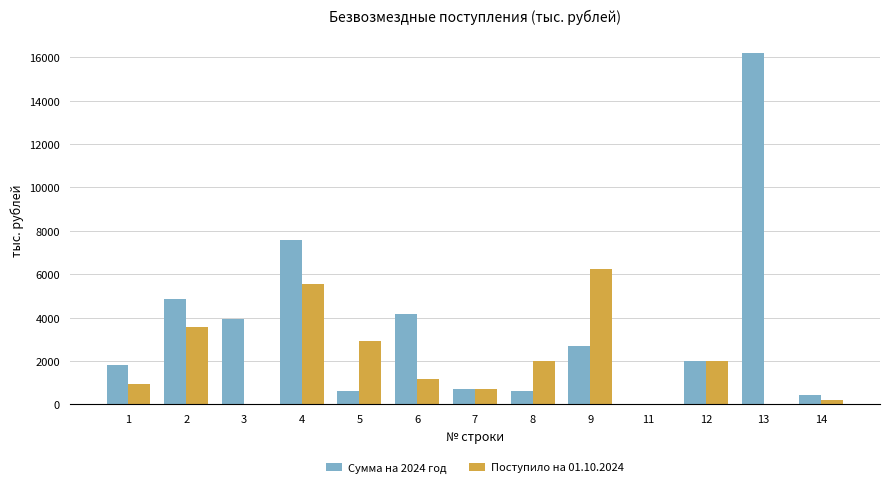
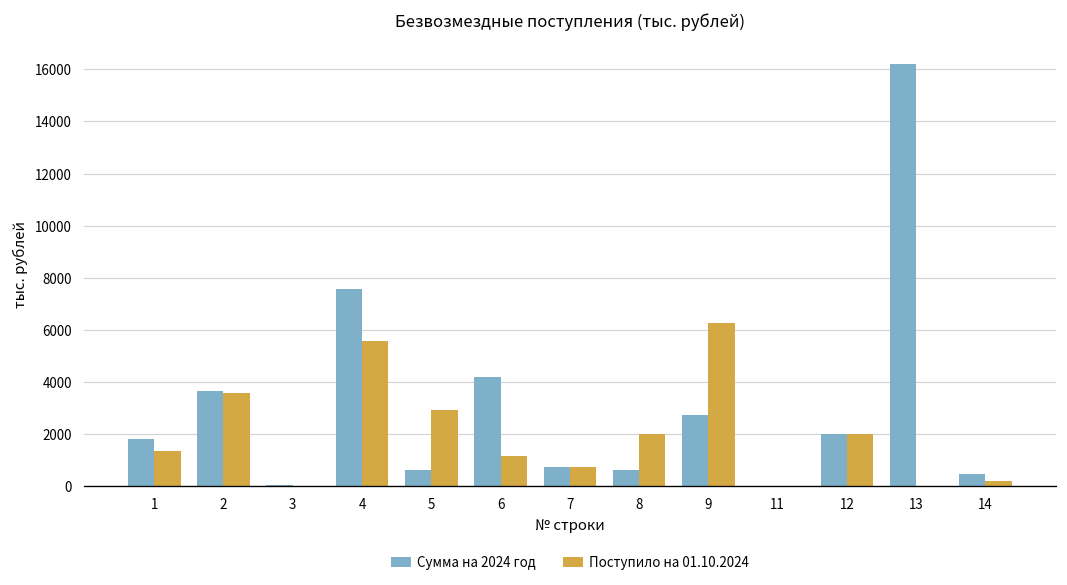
  {
    "Сумма на 2024 год": {
      "1": 1800,
-     "2": 4900,
-     "3": 3900,
+     "2": 3600,
+     "3": 0,
      "4": 7600,
      "5": 600,
      "6": 4200,
      "7": 700,
      "8": 600,
      "9": 2700,
      "12": 2000,
      "13": 16200,
      "14": 500
    },
    "Поступило на 01.10.2024": {
-     "1": 900,
+     "1": 1400,
      "2": 3600,
      "4": 5600,
      "5": 2900,
      "6": 1200,
      "7": 700,
      "8": 2000,
      "9": 6200,
      "12": 2000,
      "13": 0,
      "14": 200
    }
  }
